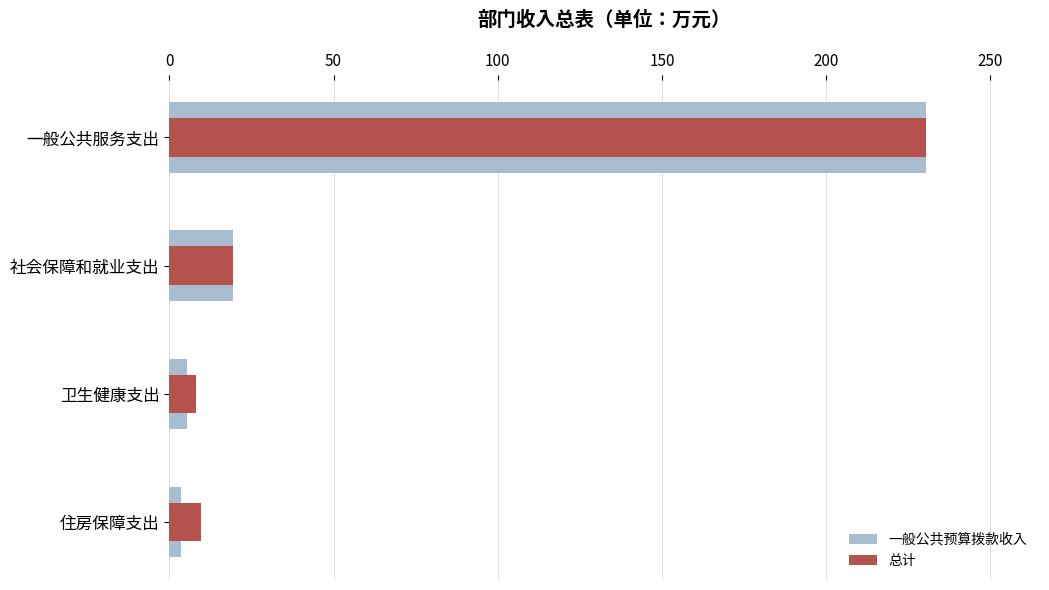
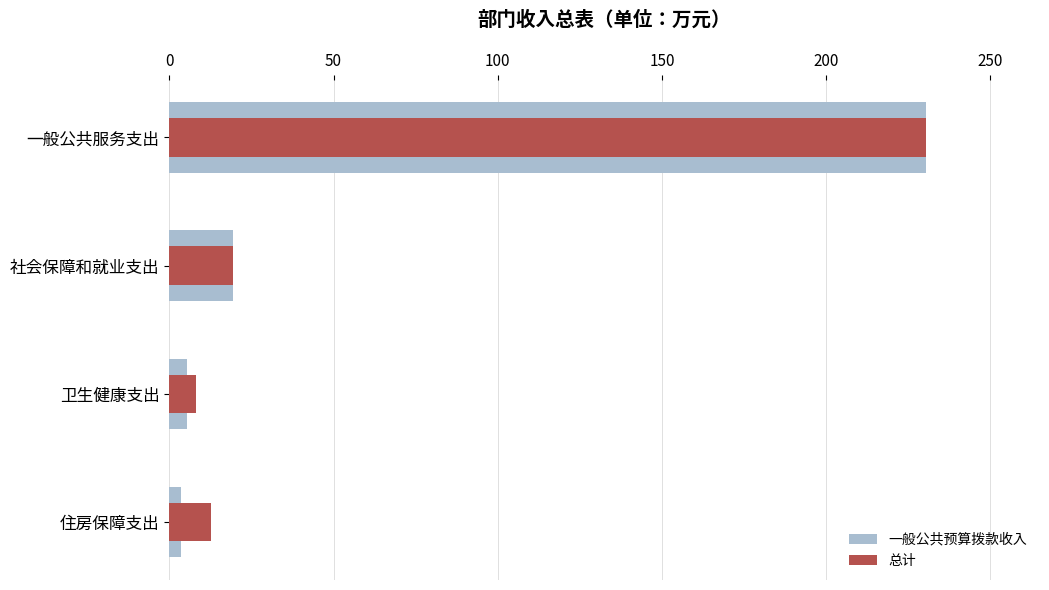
  {
    "一般公共预算拨款收入": {
      "一般公共服务支出": 230,
      "社会保障和就业支出": 19
    },
    "总计": {
      "一般公共服务支出": 230,
      "社会保障和就业支出": 19,
      "卫生健康支出": 8,
-     "住房保障支出": 10
+     "住房保障支出": 13
    }
  }
